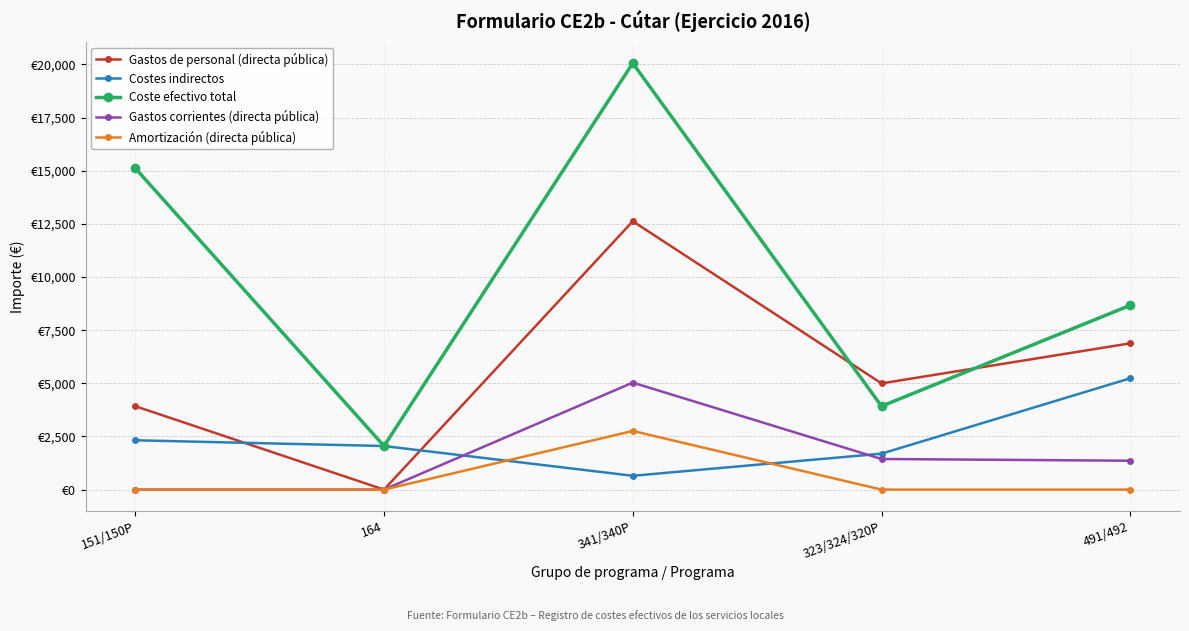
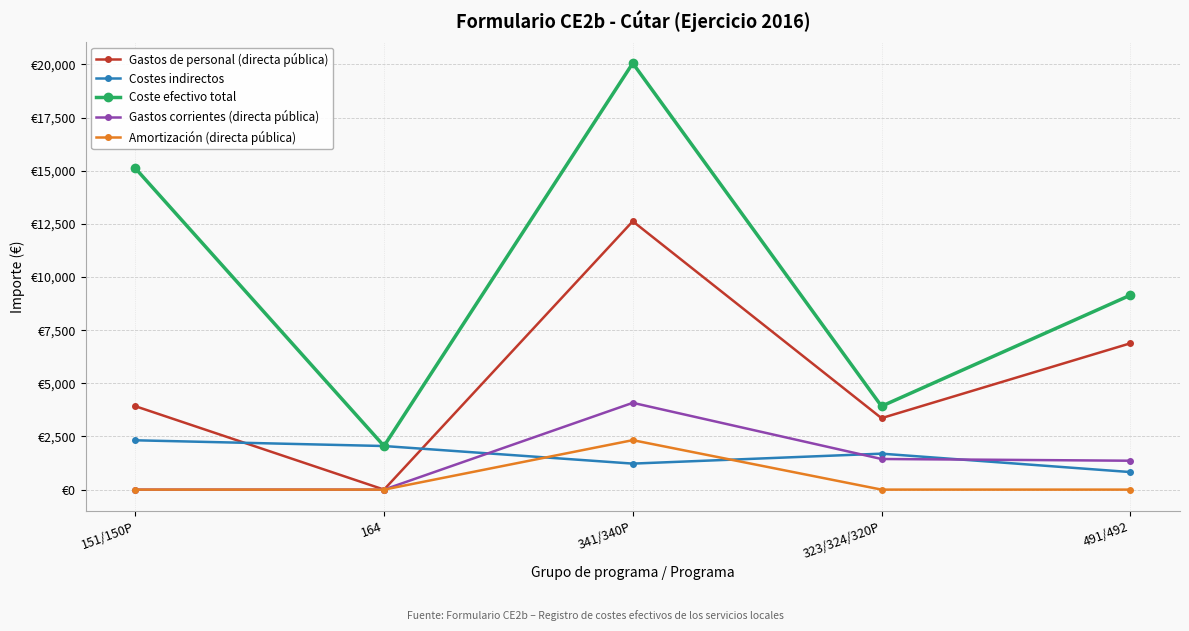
  {
    "Gastos de personal (directa pública)": {
      "151/150P": "€3,900",
      "341/340P": "€12,600",
-     "323/324/320P": "€5,000",
+     "323/324/320P": "€3,400",
      "491/492": "€6,900"
    },
    "Costes indirectos": {
      "151/150P": "€2,300",
-     "341/340P": "€700",
+     "341/340P": "€1,200",
      "323/324/320P": "€1,700",
-     "491/492": "€5,200"
+     "491/492": "€800"
    },
    "Coste efectivo total": {
      "151/150P": "€15,100",
      "341/340P": "€20,100",
      "323/324/320P": "€3,900",
-     "491/492": "€8,700"
+     "491/492": "€9,100"
    },
    "Gastos corrientes (directa pública)": {
-     "341/340P": "€5,000",
+     "341/340P": "€4,100",
      "323/324/320P": "€1,400",
      "491/492": "€1,400"
    },
    "Amortización (directa pública)": {
-     "341/340P": "€2,800",
+     "341/340P": "€2,300",
      "323/324/320P": "€0",
      "491/492": "€0"
    }
  }
